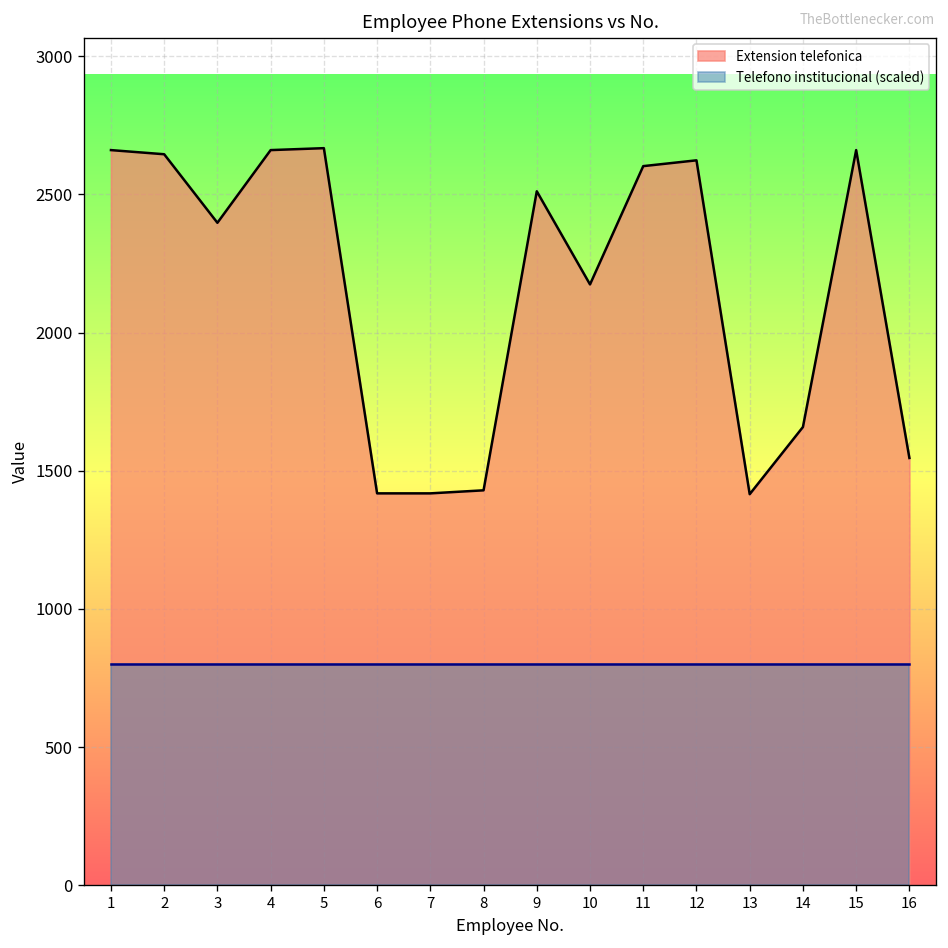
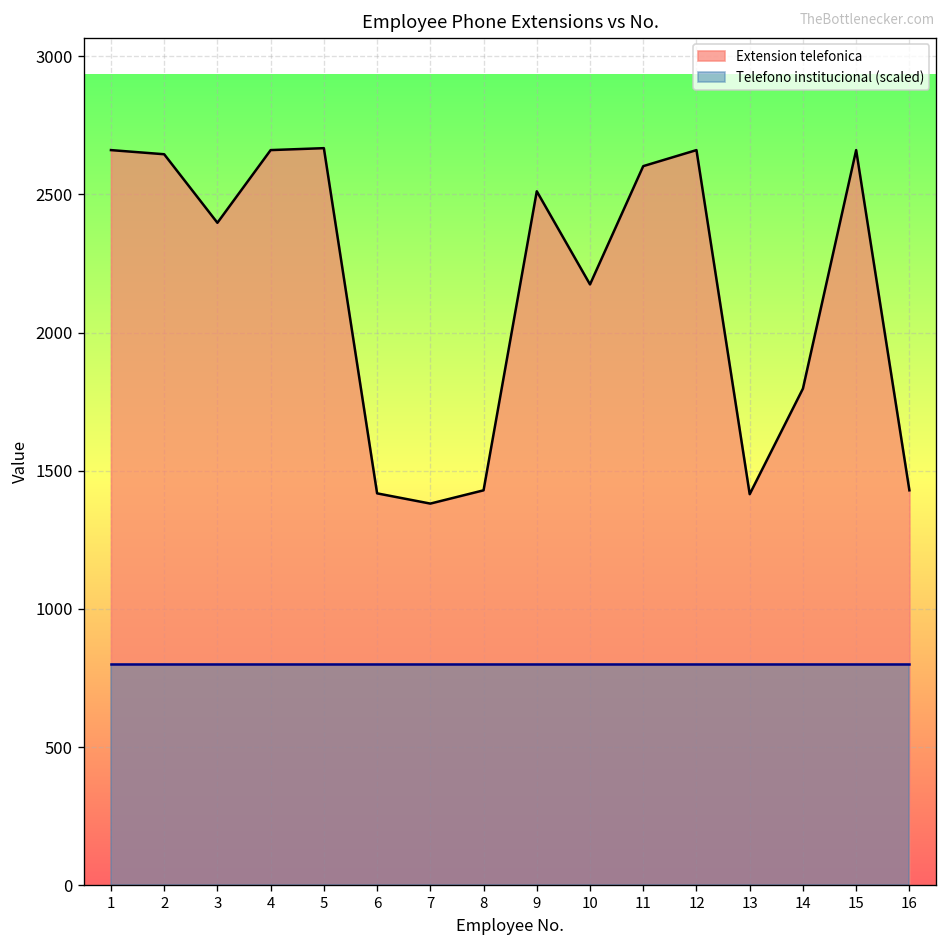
  {
    "Extension telefonica": {
      "1": 2660,
      "2": 2650,
      "3": 2400,
      "4": 2660,
      "5": 2670,
      "6": 1420,
-     "7": 1420,
+     "7": 1380,
      "8": 1430,
      "9": 2510,
      "10": 2170,
      "11": 2600,
-     "12": 2620,
+     "12": 2660,
      "13": 1420,
-     "14": 1660,
+     "14": 1800,
      "15": 2660,
-     "16": 1550
+     "16": 1430
    },
    "Telefono institucional (scaled)": {
      "1": 800,
      "2": 800,
      "3": 800,
      "4": 800,
      "5": 800,
      "6": 800,
      "7": 800,
      "8": 800,
      "9": 800,
      "10": 800,
      "11": 800,
      "12": 800,
      "13": 800,
      "14": 800,
      "15": 800,
      "16": 800
    }
  }
